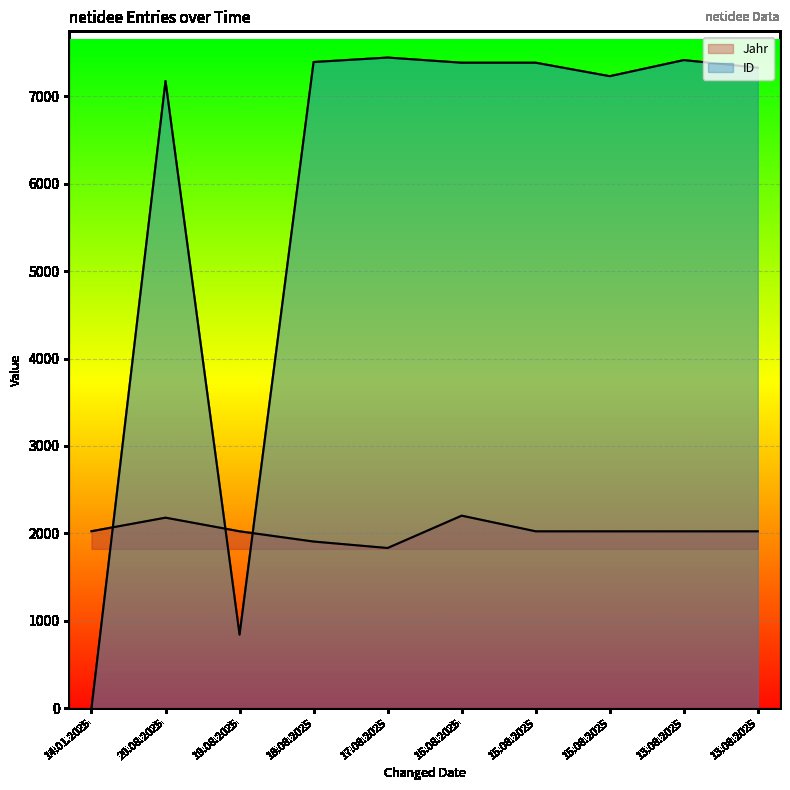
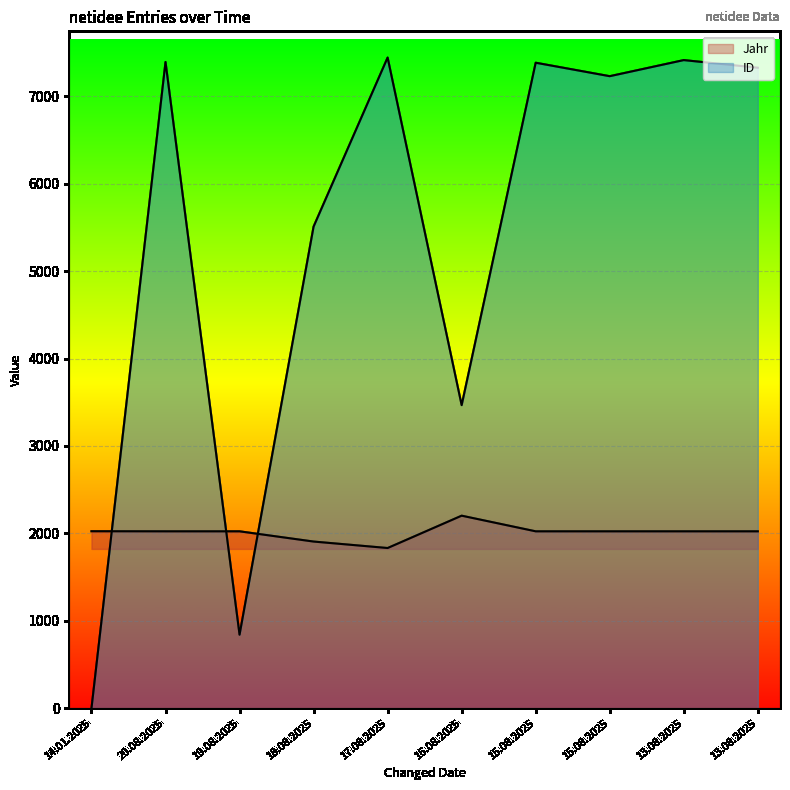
  {
    "Jahr": {
      "14.01.2025": 2000,
-     "20.08.2025": 2200,
+     "20.08.2025": 2000,
      "19.08.2025": 2000,
      "18.08.2025": 1900,
      "17.08.2025": 1800,
      "16.08.2025": 2200
    },
    "ID": {
      "14.01.2025": 0,
-     "20.08.2025": 7200,
+     "20.08.2025": 7400,
      "19.08.2025": 800,
-     "18.08.2025": 7400,
+     "18.08.2025": 5500,
      "17.08.2025": 7400,
-     "16.08.2025": 7400
+     "16.08.2025": 3500
    }
  }
